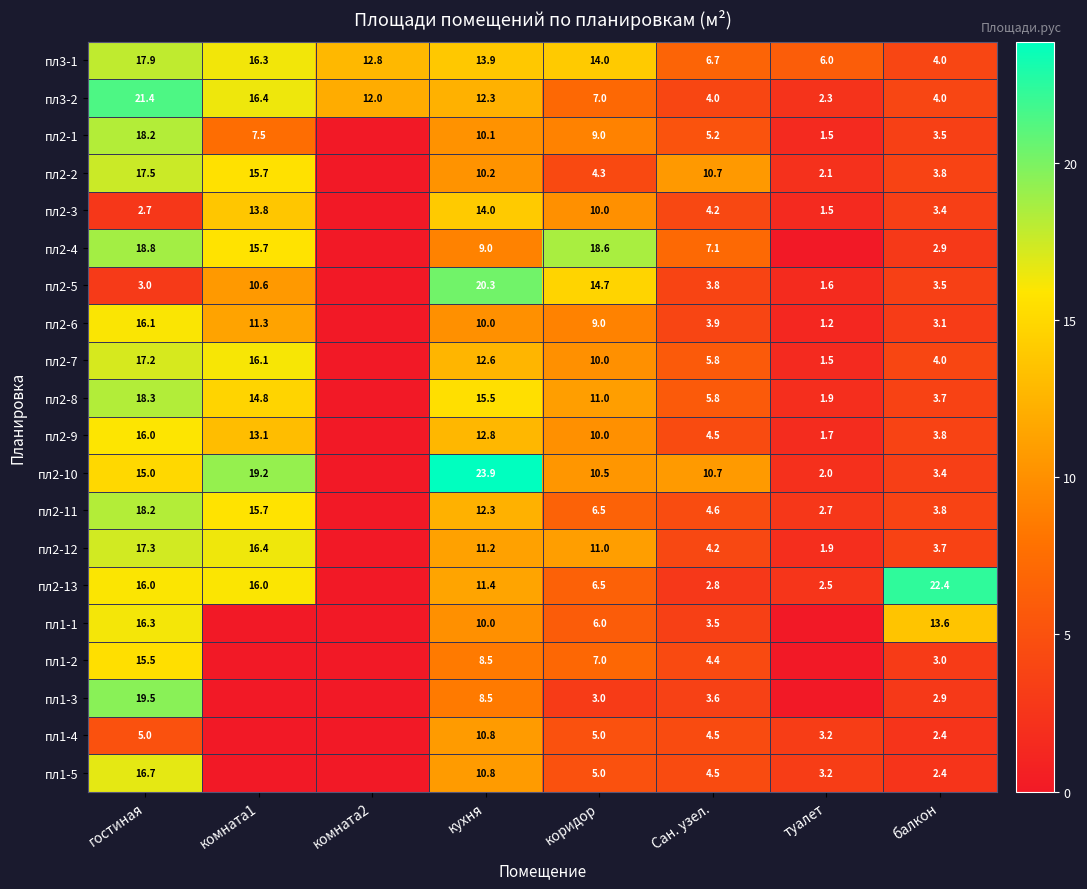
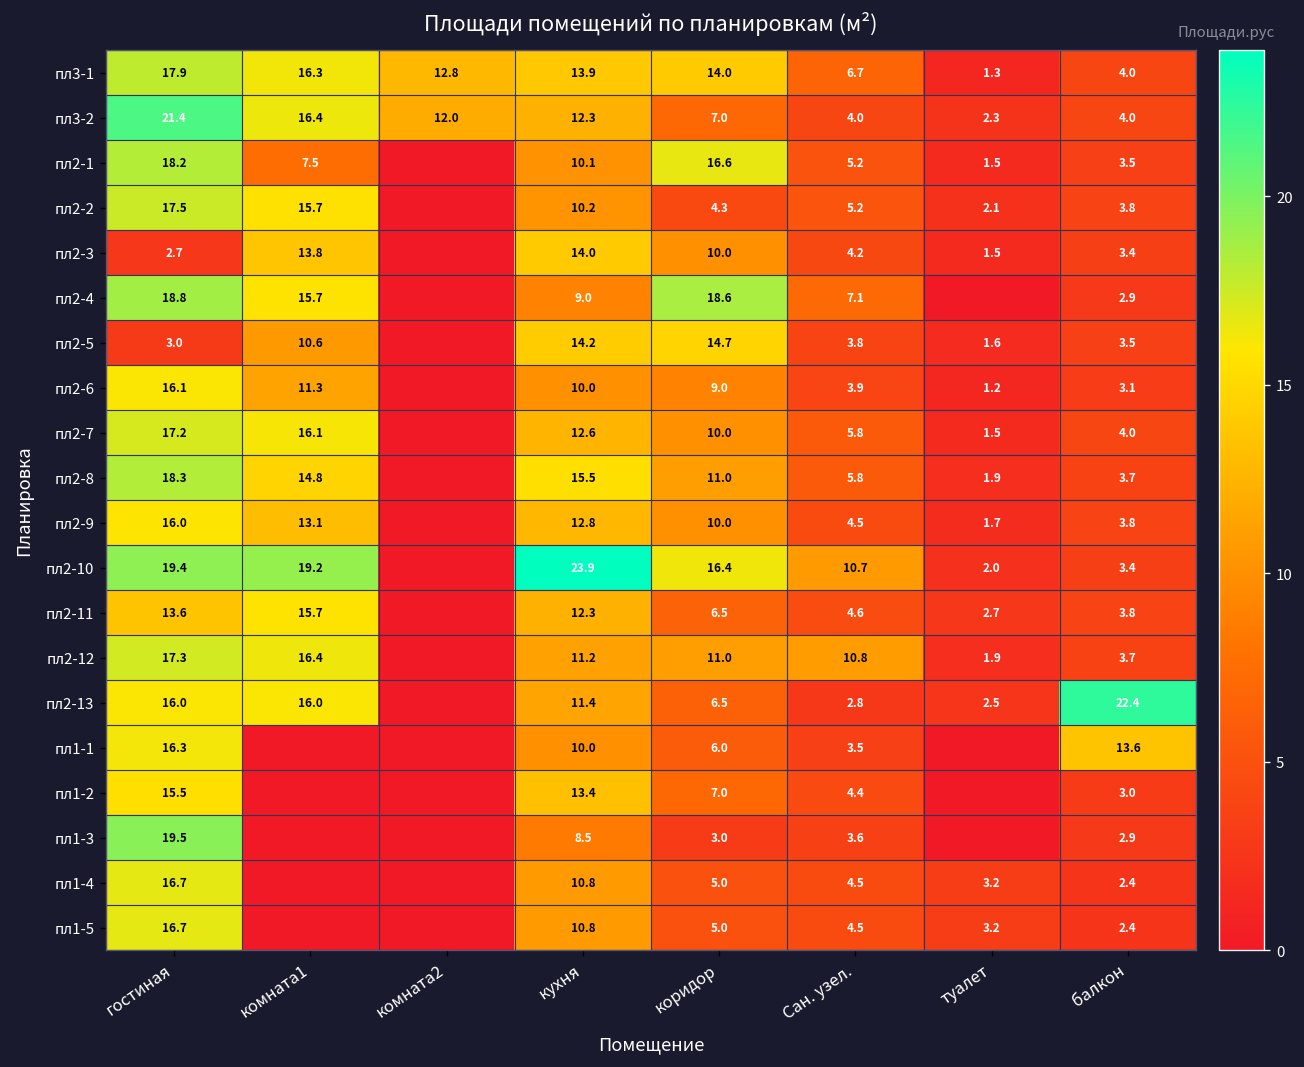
  {
    "пл3-1": {
      "гостиная": 17.9,
      "комната1": 16.3,
      "комната2": 12.8,
      "кухня": 13.9,
      "коридор": 14.0,
      "Сан. узел.": 6.7,
-     "туалет": 6.0,
+     "туалет": 1.3,
      "балкон": 4.0
    },
    "пл3-2": {
      "гостиная": 21.4,
      "комната1": 16.4,
      "комната2": 12.0,
      "кухня": 12.3,
      "коридор": 7.0,
      "Сан. узел.": 4.0,
      "туалет": 2.3,
      "балкон": 4.0
    },
    "пл2-1": {
      "гостиная": 18.2,
      "комната1": 7.5,
      "кухня": 10.1,
-     "коридор": 9.0,
+     "коридор": 16.6,
      "Сан. узел.": 5.2,
      "туалет": 1.5,
      "балкон": 3.5
    },
    "пл2-2": {
      "гостиная": 17.5,
      "комната1": 15.7,
      "кухня": 10.2,
      "коридор": 4.3,
-     "Сан. узел.": 10.7,
+     "Сан. узел.": 5.2,
      "туалет": 2.1,
      "балкон": 3.8
    },
    "пл2-3": {
      "гостиная": 2.7,
      "комната1": 13.8,
      "кухня": 14.0,
      "коридор": 10.0,
      "Сан. узел.": 4.2,
      "туалет": 1.5,
      "балкон": 3.4
    },
    "пл2-4": {
      "гостиная": 18.8,
      "комната1": 15.7,
      "кухня": 9.0,
      "коридор": 18.6,
      "Сан. узел.": 7.1,
      "балкон": 2.9
    },
    "пл2-5": {
      "гостиная": 3.0,
      "комната1": 10.6,
-     "кухня": 20.3,
+     "кухня": 14.2,
      "коридор": 14.7,
      "Сан. узел.": 3.8,
      "туалет": 1.6,
      "балкон": 3.5
    },
    "пл2-6": {
      "гостиная": 16.1,
      "комната1": 11.3,
      "кухня": 10.0,
      "коридор": 9.0,
      "Сан. узел.": 3.9,
      "туалет": 1.2,
      "балкон": 3.1
    },
    "пл2-7": {
      "гостиная": 17.2,
      "комната1": 16.1,
      "кухня": 12.6,
      "коридор": 10.0,
      "Сан. узел.": 5.8,
      "туалет": 1.5,
      "балкон": 4.0
    },
    "пл2-8": {
      "гостиная": 18.3,
      "комната1": 14.8,
      "кухня": 15.5,
      "коридор": 11.0,
      "Сан. узел.": 5.8,
      "туалет": 1.9,
      "балкон": 3.7
    },
    "пл2-9": {
      "гостиная": 16.0,
      "комната1": 13.1,
      "кухня": 12.8,
      "коридор": 10.0,
      "Сан. узел.": 4.5,
      "туалет": 1.7,
      "балкон": 3.8
    },
    "пл2-10": {
-     "гостиная": 15.0,
+     "гостиная": 19.4,
      "комната1": 19.2,
      "кухня": 23.9,
-     "коридор": 10.5,
+     "коридор": 16.4,
      "Сан. узел.": 10.7,
      "туалет": 2.0,
      "балкон": 3.4
    },
    "пл2-11": {
-     "гостиная": 18.2,
+     "гостиная": 13.6,
      "комната1": 15.7,
      "кухня": 12.3,
      "коридор": 6.5,
      "Сан. узел.": 4.6,
      "туалет": 2.7,
      "балкон": 3.8
    },
    "пл2-12": {
      "гостиная": 17.3,
      "комната1": 16.4,
      "кухня": 11.2,
      "коридор": 11.0,
-     "Сан. узел.": 4.2,
+     "Сан. узел.": 10.8,
      "туалет": 1.9,
      "балкон": 3.7
    },
    "пл2-13": {
      "гостиная": 16.0,
      "комната1": 16.0,
      "кухня": 11.4,
      "коридор": 6.5,
      "Сан. узел.": 2.8,
      "туалет": 2.5,
      "балкон": 22.4
    },
    "пл1-1": {
      "гостиная": 16.3,
      "кухня": 10.0,
      "коридор": 6.0,
      "Сан. узел.": 3.5,
      "балкон": 13.6
    },
    "пл1-2": {
      "гостиная": 15.5,
-     "кухня": 8.5,
+     "кухня": 13.4,
      "коридор": 7.0,
      "Сан. узел.": 4.4,
      "балкон": 3.0
    },
    "пл1-3": {
      "гостиная": 19.5,
      "кухня": 8.5,
      "коридор": 3.0,
      "Сан. узел.": 3.6,
      "балкон": 2.9
    },
    "пл1-4": {
-     "гостиная": 5.0,
+     "гостиная": 16.7,
      "кухня": 10.8,
      "коридор": 5.0,
      "Сан. узел.": 4.5,
      "туалет": 3.2,
      "балкон": 2.4
    },
    "пл1-5": {
      "гостиная": 16.7,
      "кухня": 10.8,
      "коридор": 5.0,
      "Сан. узел.": 4.5,
      "туалет": 3.2,
      "балкон": 2.4
    }
  }
